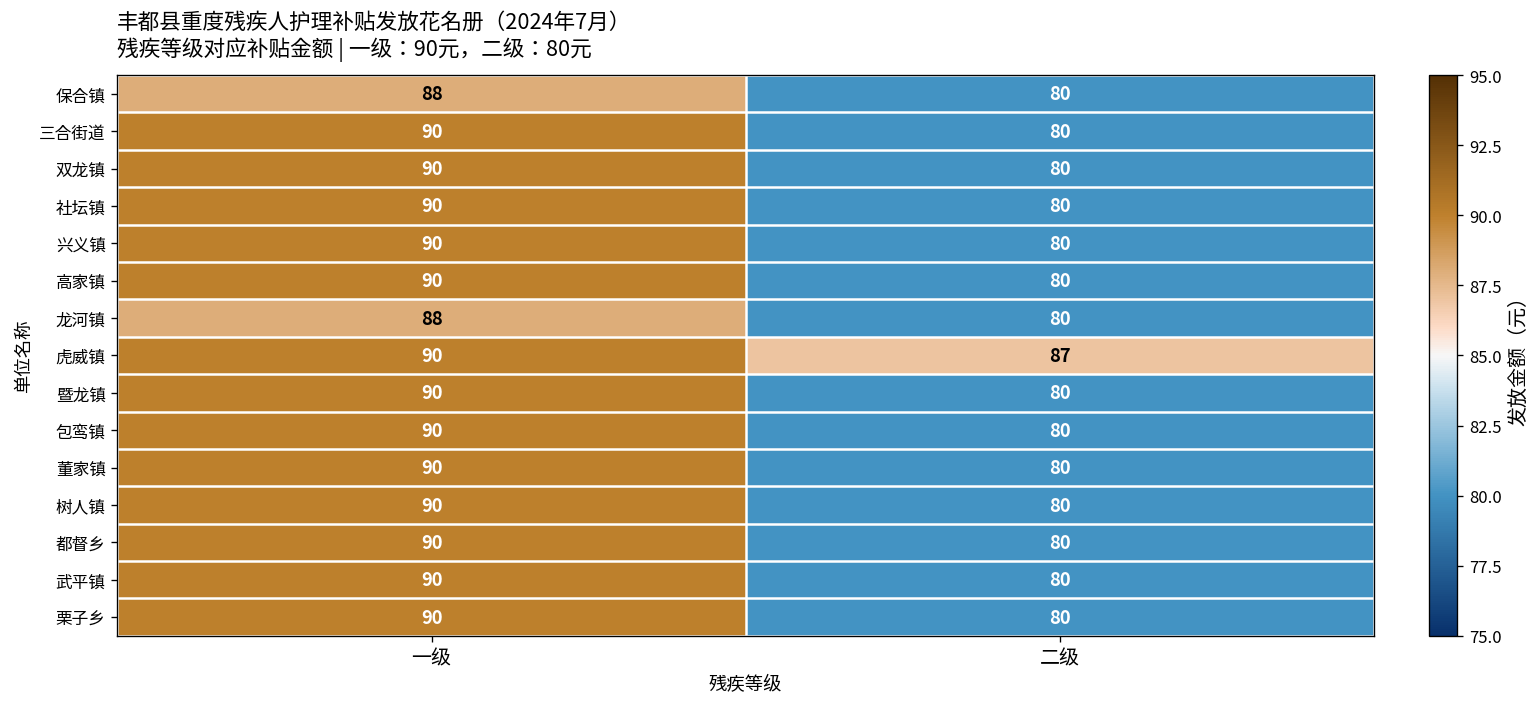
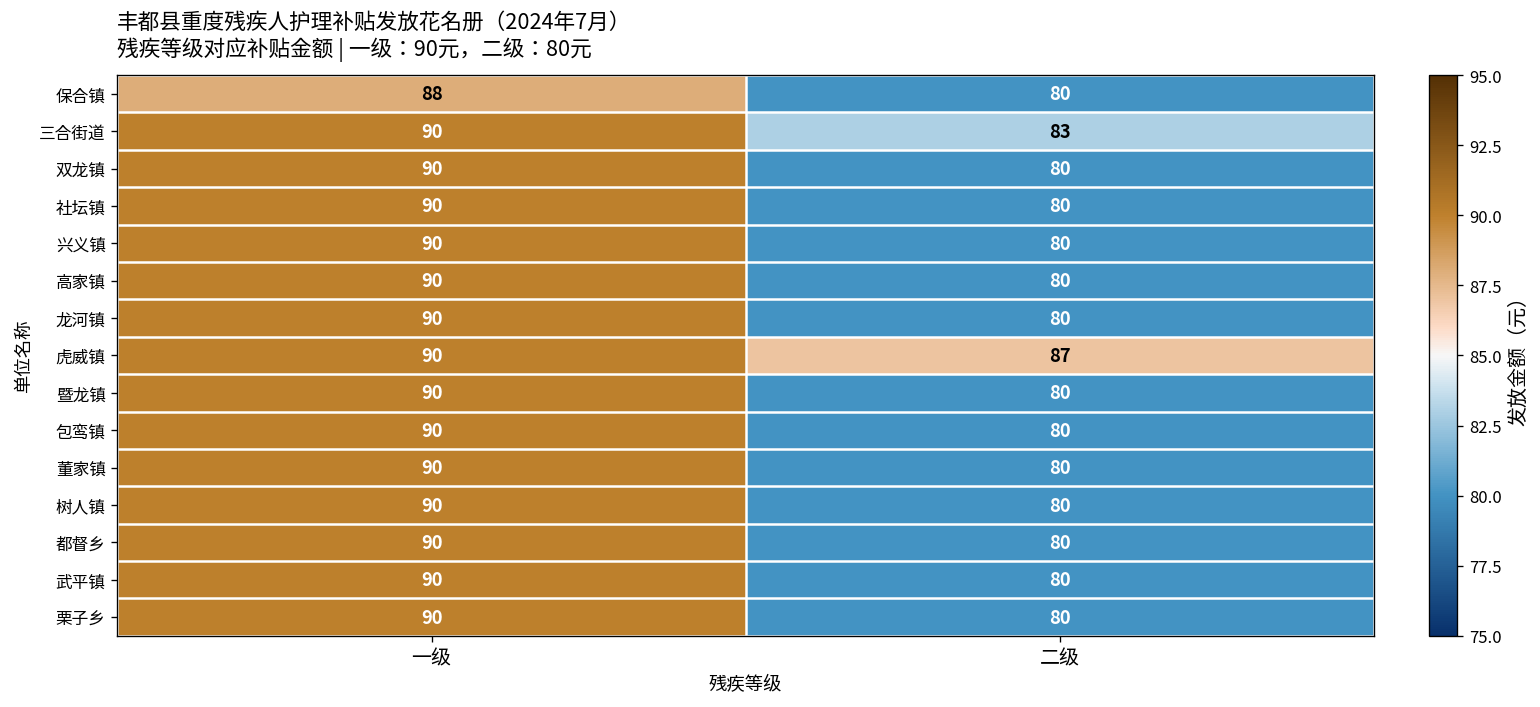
  {
    "保合镇": {
      "一级": 88,
      "二级": 80
    },
    "三合街道": {
      "一级": 90,
-     "二级": 80
+     "二级": 83
    },
    "双龙镇": {
      "一级": 90,
      "二级": 80
    },
    "社坛镇": {
      "一级": 90,
      "二级": 80
    },
    "兴义镇": {
      "一级": 90,
      "二级": 80
    },
    "高家镇": {
      "一级": 90,
      "二级": 80
    },
    "龙河镇": {
-     "一级": 88,
+     "一级": 90,
      "二级": 80
    },
    "虎威镇": {
      "一级": 90,
      "二级": 87
    },
    "暨龙镇": {
      "一级": 90,
      "二级": 80
    },
    "包鸾镇": {
      "一级": 90,
      "二级": 80
    },
    "董家镇": {
      "一级": 90,
      "二级": 80
    },
    "树人镇": {
      "一级": 90,
      "二级": 80
    },
    "都督乡": {
      "一级": 90,
      "二级": 80
    },
    "武平镇": {
      "一级": 90,
      "二级": 80
    },
    "栗子乡": {
      "一级": 90,
      "二级": 80
    }
  }
